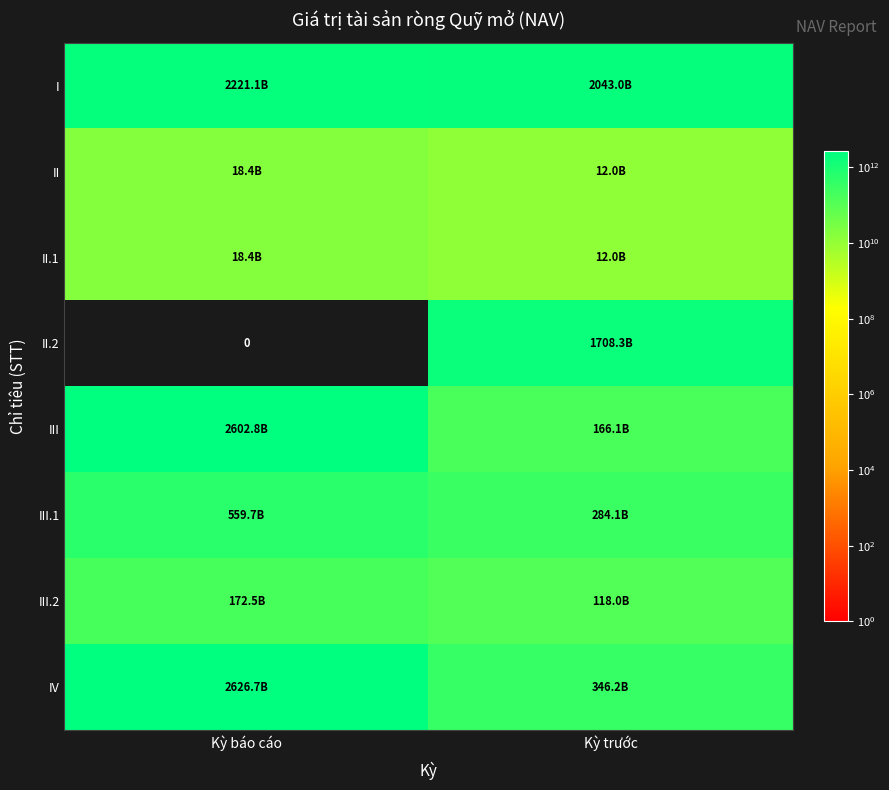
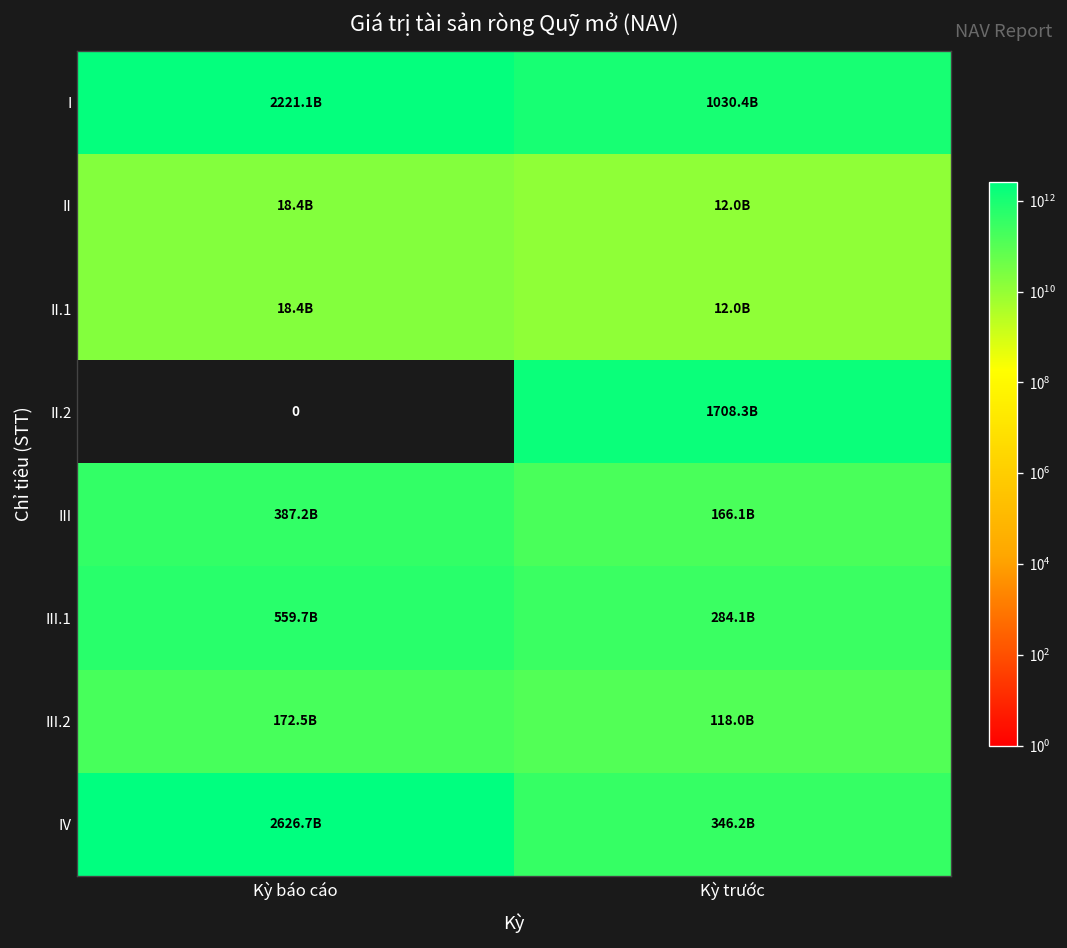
  {
    "I": {
      "Kỳ báo cáo": "2221.1B",
-     "Kỳ trước": "2043.0B"
+     "Kỳ trước": "1030.4B"
    },
    "II": {
      "Kỳ báo cáo": "18.4B",
      "Kỳ trước": "12.0B"
    },
    "II.1": {
      "Kỳ báo cáo": "18.4B",
      "Kỳ trước": "12.0B"
    },
    "II.2": {
      "Kỳ báo cáo": "0",
      "Kỳ trước": "1708.3B"
    },
    "III": {
-     "Kỳ báo cáo": "2602.8B",
+     "Kỳ báo cáo": "387.2B",
      "Kỳ trước": "166.1B"
    },
    "III.1": {
      "Kỳ báo cáo": "559.7B",
      "Kỳ trước": "284.1B"
    },
    "III.2": {
      "Kỳ báo cáo": "172.5B",
      "Kỳ trước": "118.0B"
    },
    "IV": {
      "Kỳ báo cáo": "2626.7B",
      "Kỳ trước": "346.2B"
    }
  }
